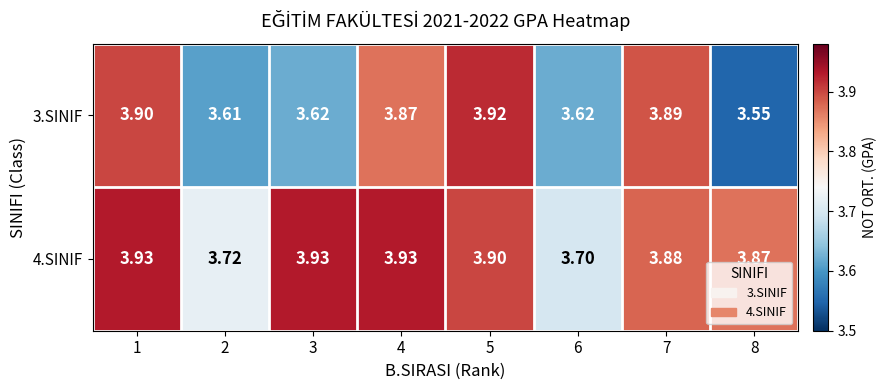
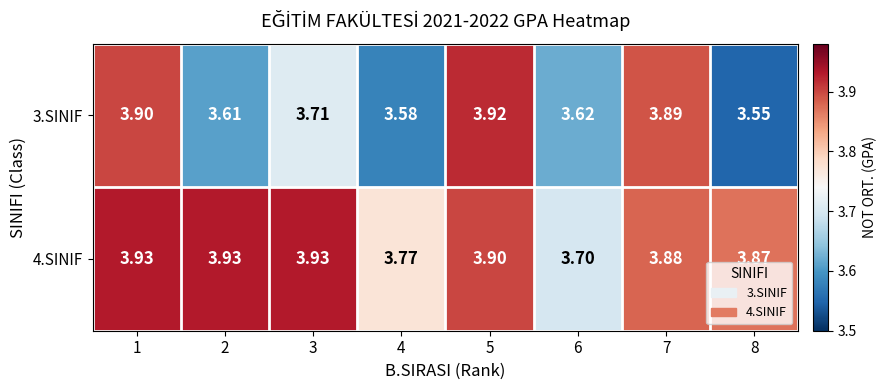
  {
    "3.SINIF": {
      "1": 3.90,
      "2": 3.61,
-     "3": 3.62,
-     "4": 3.87,
+     "3": 3.71,
+     "4": 3.58,
      "5": 3.92,
      "6": 3.62,
      "7": 3.89,
      "8": 3.55
    },
    "4.SINIF": {
      "1": 3.93,
-     "2": 3.72,
+     "2": 3.93,
      "3": 3.93,
-     "4": 3.93,
+     "4": 3.77,
      "5": 3.90,
      "6": 3.70,
      "7": 3.88
    }
  }
